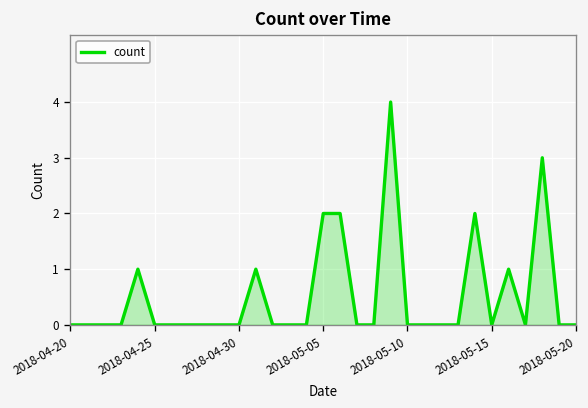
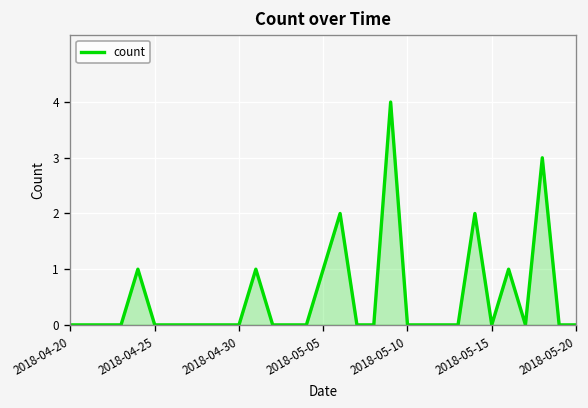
  {
    "2018-04-20": 0,
    "2018-04-25": 0,
    "2018-04-30": 0,
-   "2018-05-05": 2,
+   "2018-05-05": 1,
    "2018-05-10": 0,
    "2018-05-15": 0,
    "2018-05-20": 0
  }
